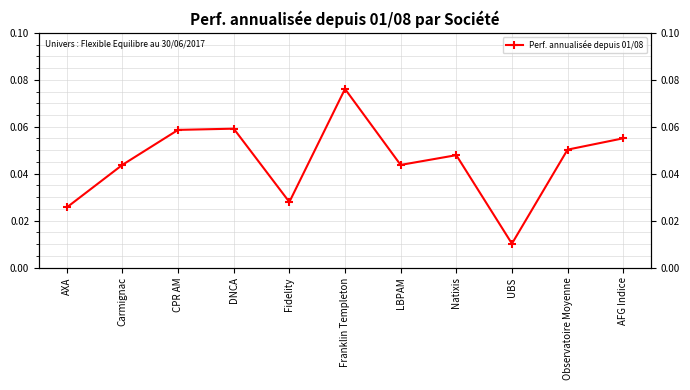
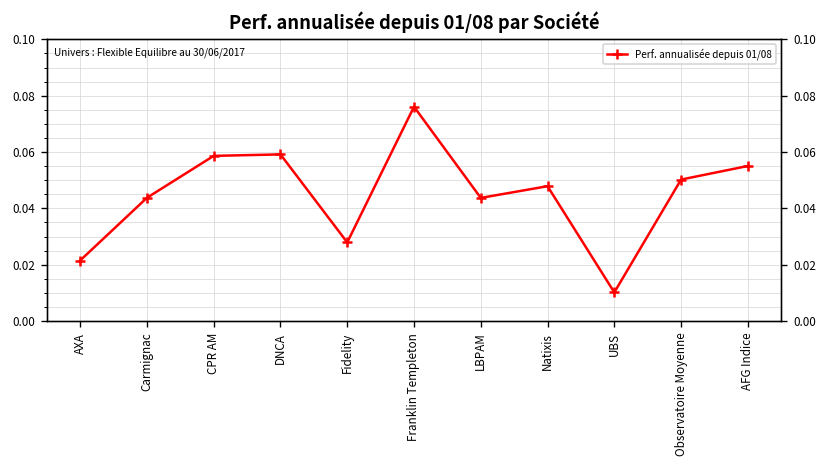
  {
-   "AXA": 0.026,
+   "AXA": 0.021,
    "Carmignac": 0.044,
    "CPR AM": 0.059,
    "DNCA": 0.059,
    "Fidelity": 0.028,
    "Franklin Templeton": 0.076,
    "LBPAM": 0.044,
    "Natixis": 0.048,
    "UBS": 0.010,
    "Observatoire Moyenne": 0.050,
    "AFG Indice": 0.055
  }
